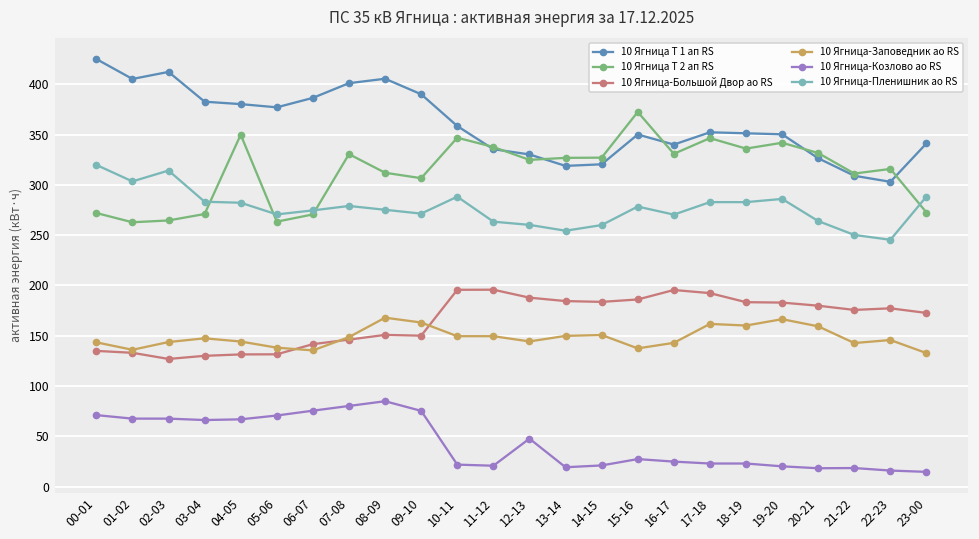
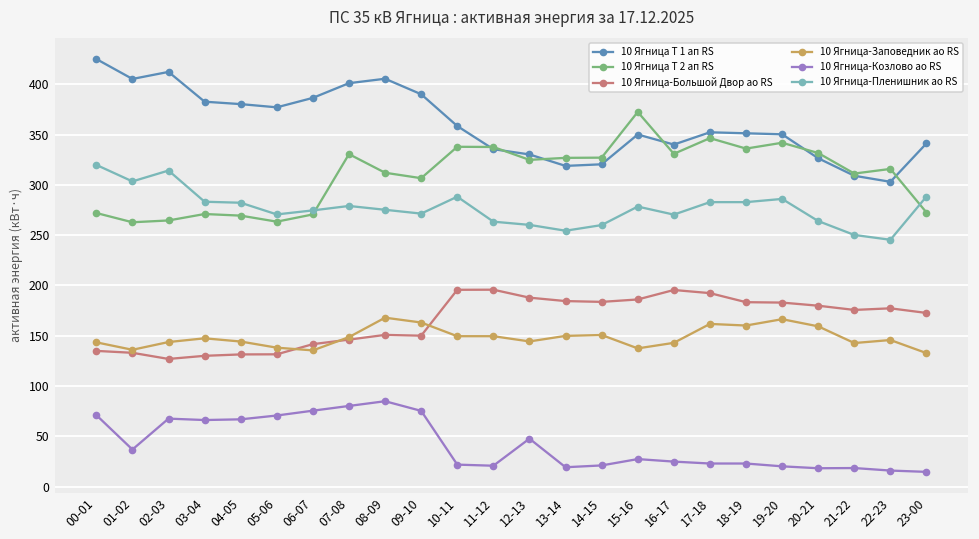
  {
    "10 Ягница Т 2 ап RS": {
      "00-01": 270,
      "01-02": 260,
      "02-03": 260,
      "03-04": 270,
-     "04-05": 350,
+     "04-05": 270,
      "05-06": 260,
      "06-07": 270,
      "07-08": 330,
      "08-09": 310,
      "09-10": 310,
-     "10-11": 350,
+     "10-11": 340,
      "12-13": 320,
      "13-14": 330,
      "14-15": 330,
      "15-16": 370,
      "16-17": 330,
      "17-18": 350,
      "18-19": 340,
      "19-20": 340,
      "20-21": 330,
      "22-23": 320,
      "23-00": 270
    },
    "10 Ягница-Козлово ао RS": {
      "00-01": 70,
-     "01-02": 70,
+     "01-02": 40,
      "02-03": 70,
      "03-04": 70,
      "04-05": 70,
      "05-06": 70,
      "06-07": 80,
      "07-08": 80,
      "08-09": 90,
      "09-10": 80,
      "10-11": 20,
      "11-12": 20,
      "12-13": 50,
      "13-14": 20,
      "14-15": 20,
      "15-16": 30,
      "16-17": 30,
      "17-18": 20,
      "18-19": 20,
      "19-20": 20,
      "20-21": 20,
      "21-22": 20,
      "22-23": 20,
      "23-00": 10
    }
  }
